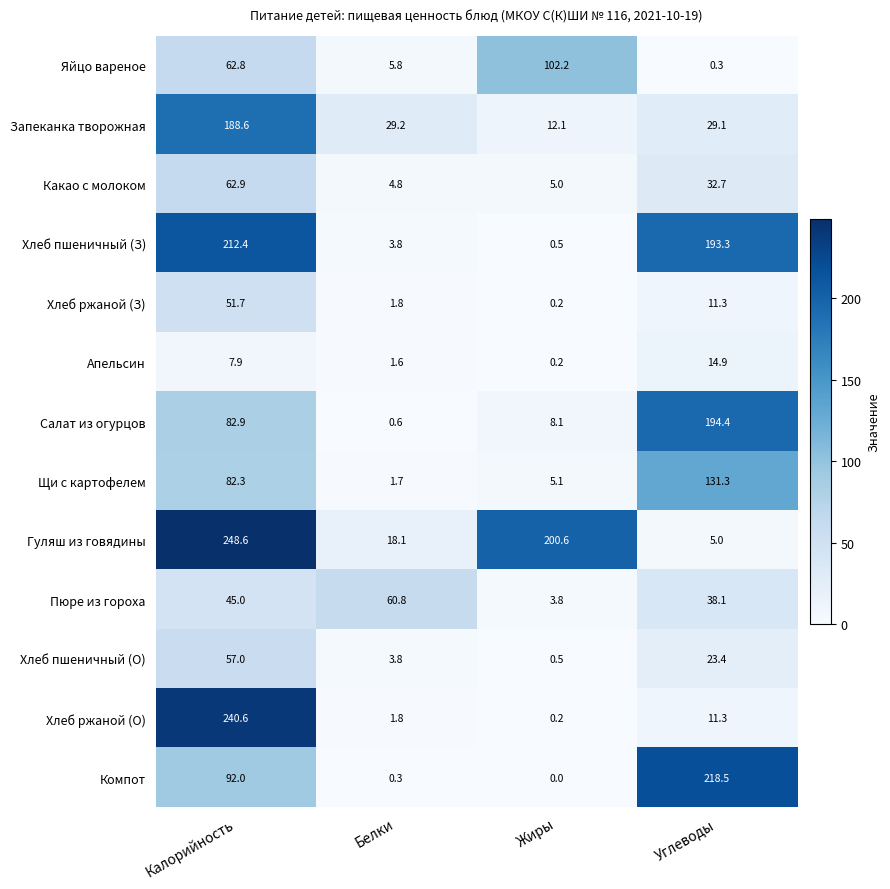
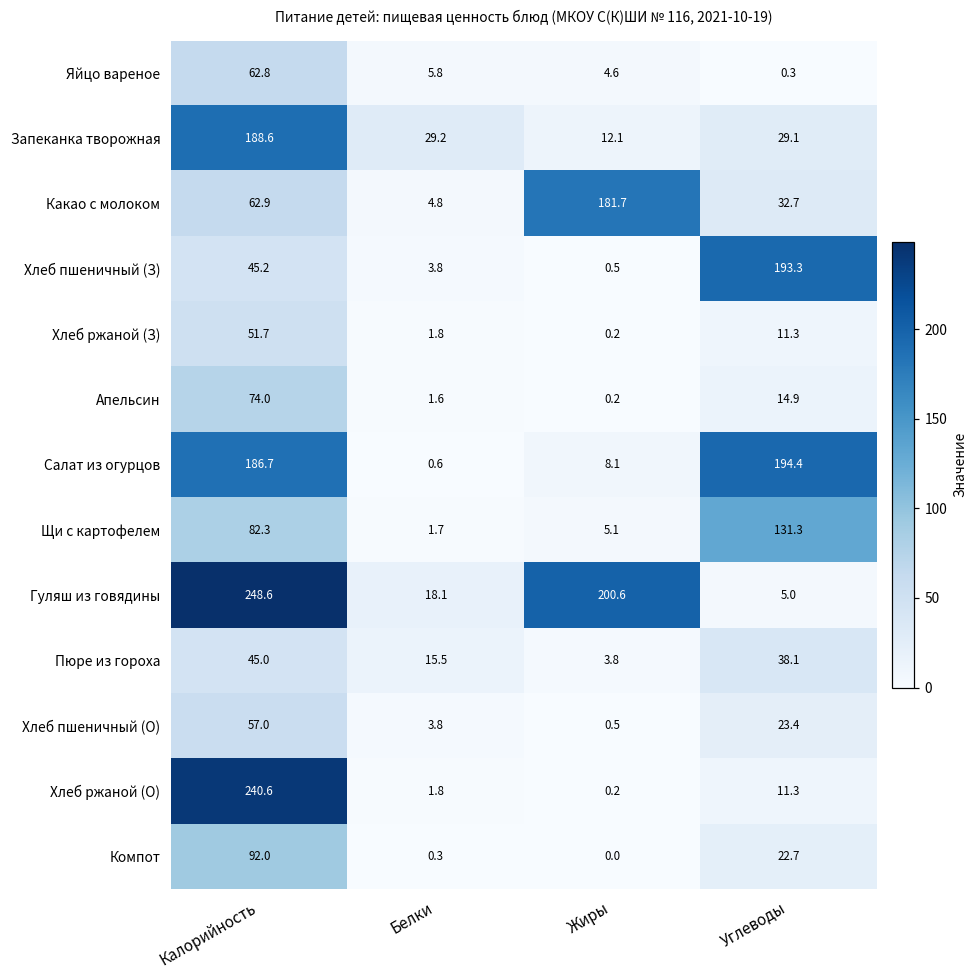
  {
    "Яйцо вареное": {
      "Калорийность": 62.8,
      "Белки": 5.8,
-     "Жиры": 102.2,
+     "Жиры": 4.6,
      "Углеводы": 0.3
    },
    "Запеканка творожная": {
      "Калорийность": 188.6,
      "Белки": 29.2,
      "Жиры": 12.1,
      "Углеводы": 29.1
    },
    "Какао с молоком": {
      "Калорийность": 62.9,
      "Белки": 4.8,
-     "Жиры": 5.0,
+     "Жиры": 181.7,
      "Углеводы": 32.7
    },
    "Хлеб пшеничный (З)": {
-     "Калорийность": 212.4,
+     "Калорийность": 45.2,
      "Белки": 3.8,
      "Жиры": 0.5,
      "Углеводы": 193.3
    },
    "Хлеб ржаной (З)": {
      "Калорийность": 51.7,
      "Белки": 1.8,
      "Жиры": 0.2,
      "Углеводы": 11.3
    },
    "Апельсин": {
-     "Калорийность": 7.9,
+     "Калорийность": 74.0,
      "Белки": 1.6,
      "Жиры": 0.2,
      "Углеводы": 14.9
    },
    "Салат из огурцов": {
-     "Калорийность": 82.9,
+     "Калорийность": 186.7,
      "Белки": 0.6,
      "Жиры": 8.1,
      "Углеводы": 194.4
    },
    "Щи с картофелем": {
      "Калорийность": 82.3,
      "Белки": 1.7,
      "Жиры": 5.1,
      "Углеводы": 131.3
    },
    "Гуляш из говядины": {
      "Калорийность": 248.6,
      "Белки": 18.1,
      "Жиры": 200.6,
      "Углеводы": 5.0
    },
    "Пюре из гороха": {
      "Калорийность": 45.0,
-     "Белки": 60.8,
+     "Белки": 15.5,
      "Жиры": 3.8,
      "Углеводы": 38.1
    },
    "Хлеб пшеничный (О)": {
      "Калорийность": 57.0,
      "Белки": 3.8,
      "Жиры": 0.5,
      "Углеводы": 23.4
    },
    "Хлеб ржаной (О)": {
      "Калорийность": 240.6,
      "Белки": 1.8,
      "Жиры": 0.2,
      "Углеводы": 11.3
    },
    "Компот": {
      "Калорийность": 92.0,
      "Белки": 0.3,
      "Жиры": 0.0,
-     "Углеводы": 218.5
+     "Углеводы": 22.7
    }
  }
